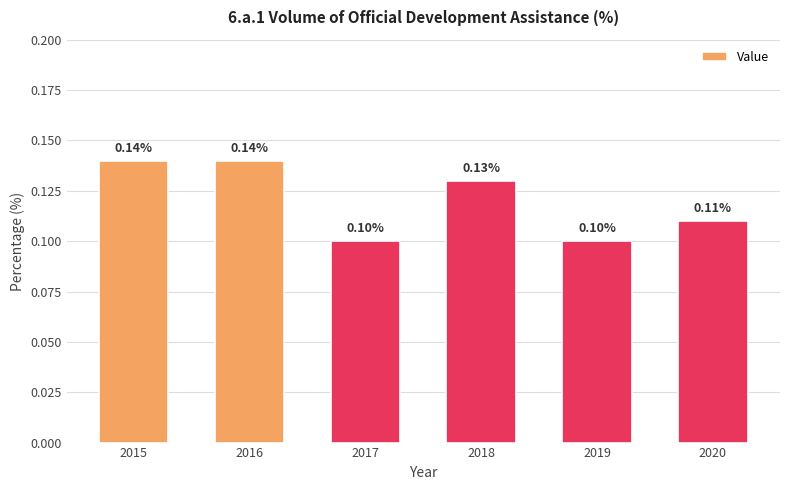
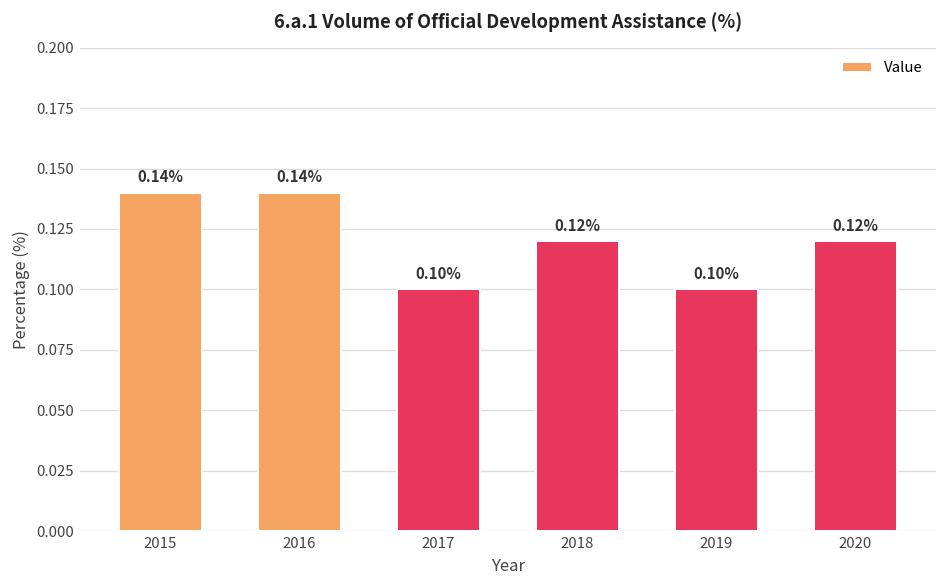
  {
    "2015": "0.14%",
    "2016": "0.14%",
    "2017": "0.10%",
-   "2018": "0.13%",
+   "2018": "0.12%",
    "2019": "0.10%",
-   "2020": "0.11%"
+   "2020": "0.12%"
  }
